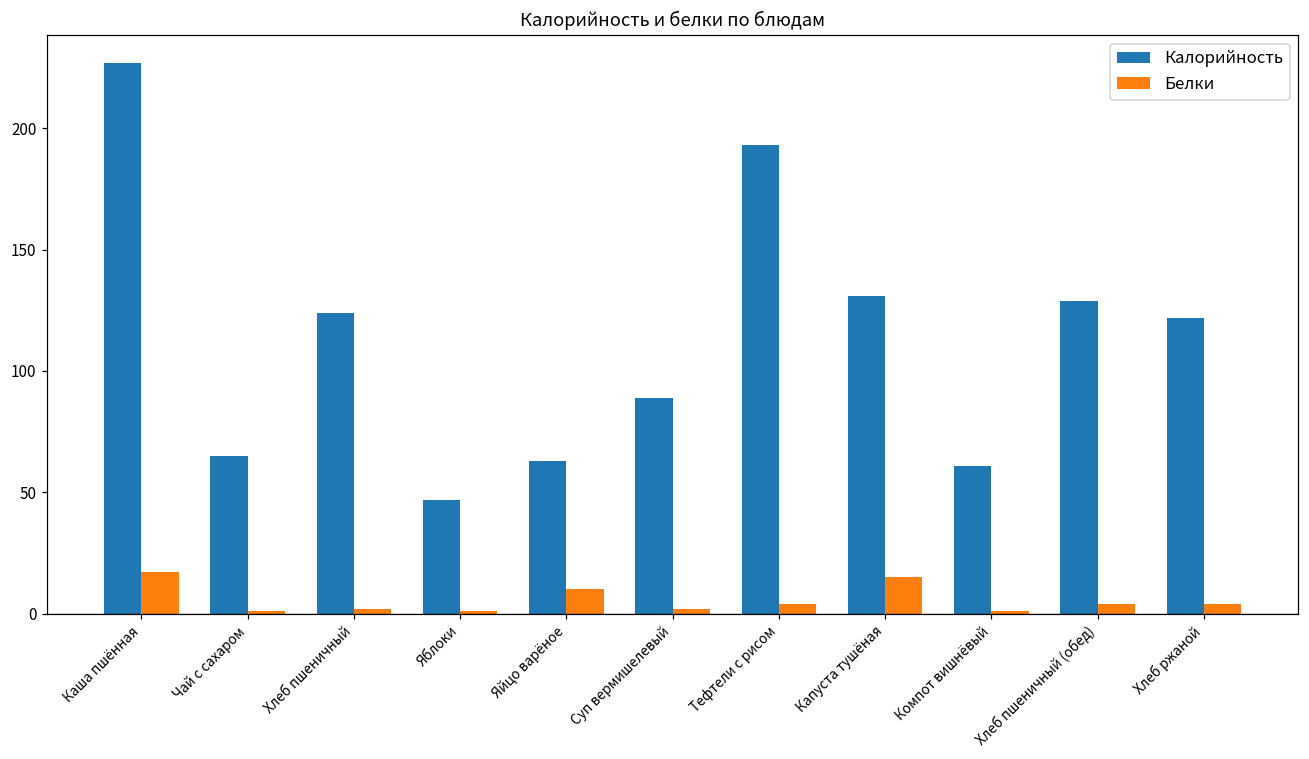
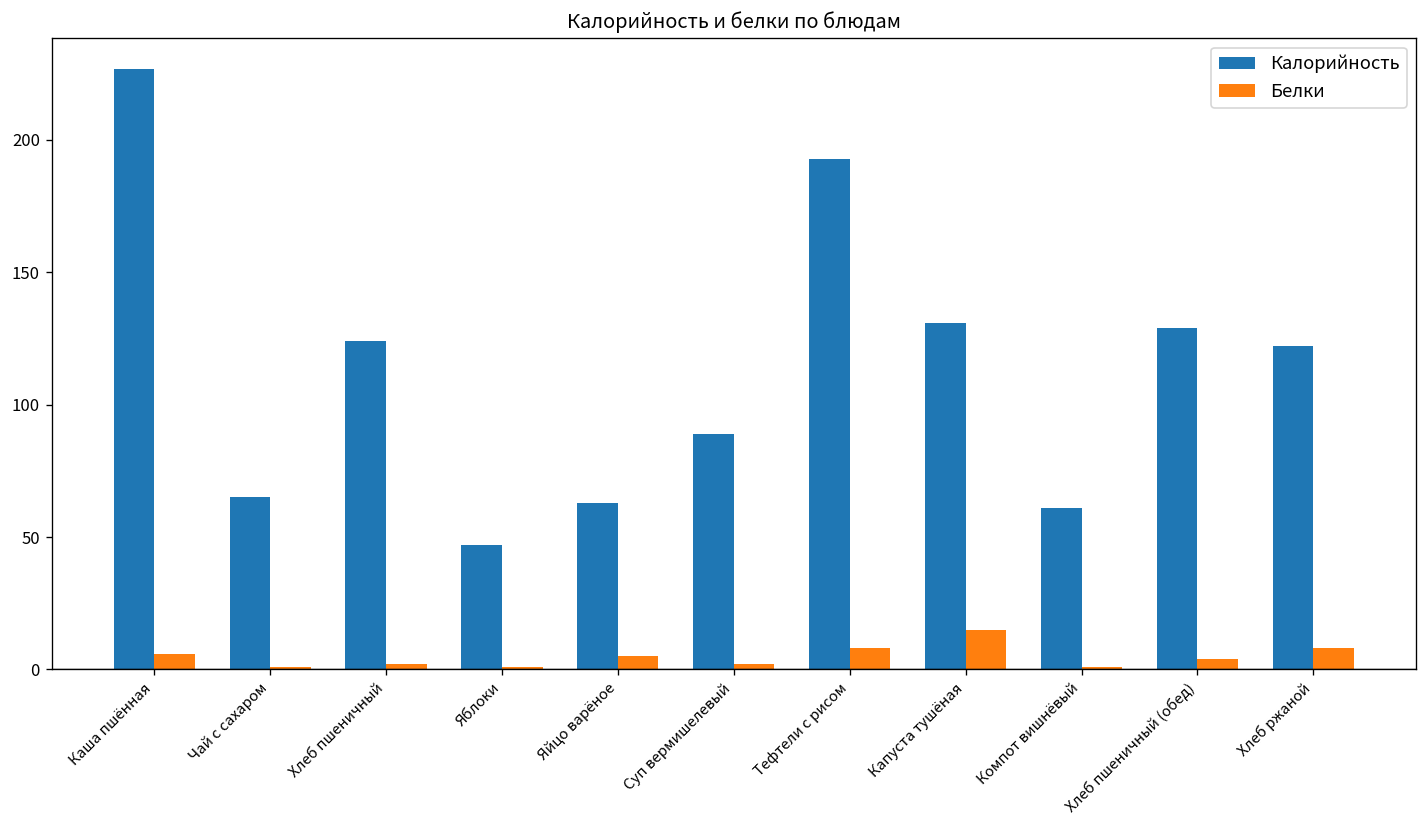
  {
    "Калорийность": {
      "Каша пшённая": 227,
      "Чай с сахаром": 65,
      "Хлеб пшеничный": 124,
      "Яблоки": 47,
      "Яйцо варёное": 63,
      "Суп вермишелевый": 89,
      "Тефтели с рисом": 193,
      "Капуста тушёная": 131,
      "Компот вишнёвый": 61,
      "Хлеб пшеничный (обед)": 129,
      "Хлеб ржаной": 122
    },
    "Белки": {
-     "Каша пшённая": 17,
+     "Каша пшённая": 6,
      "Хлеб пшеничный": 2,
-     "Яйцо варёное": 10,
+     "Яйцо варёное": 5,
      "Суп вермишелевый": 2,
-     "Тефтели с рисом": 4,
+     "Тефтели с рисом": 8,
      "Капуста тушёная": 15,
      "Хлеб пшеничный (обед)": 4,
-     "Хлеб ржаной": 4
+     "Хлеб ржаной": 8
    }
  }
